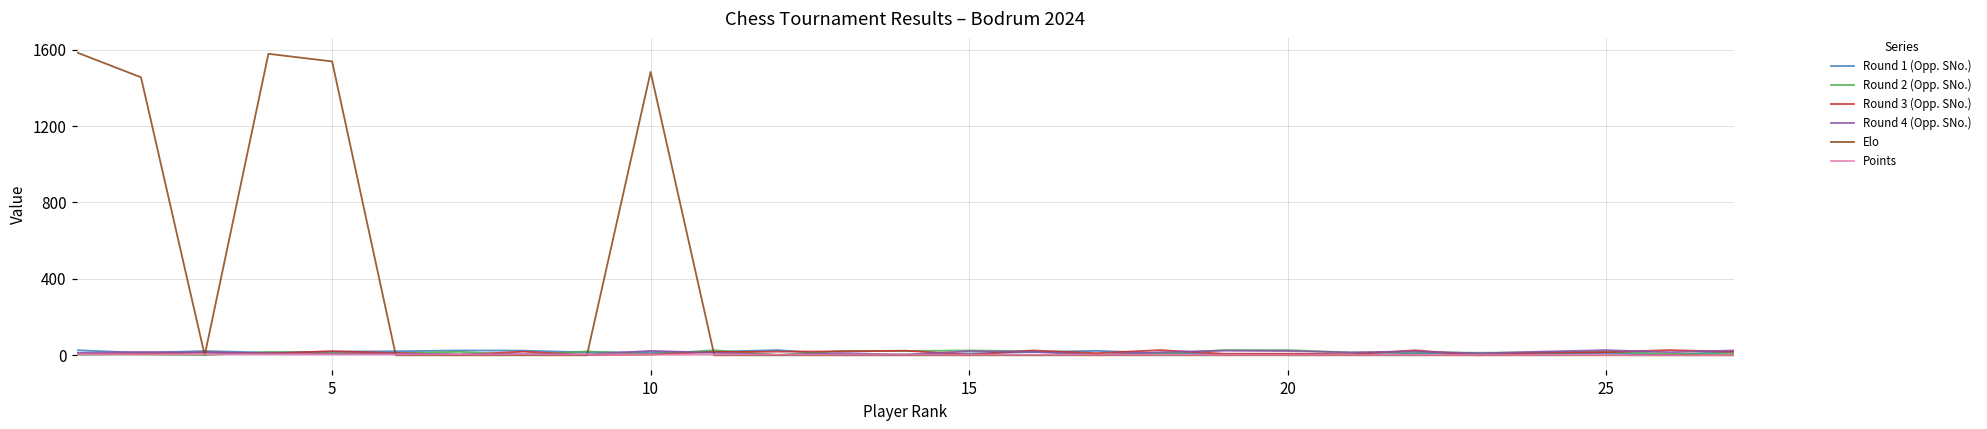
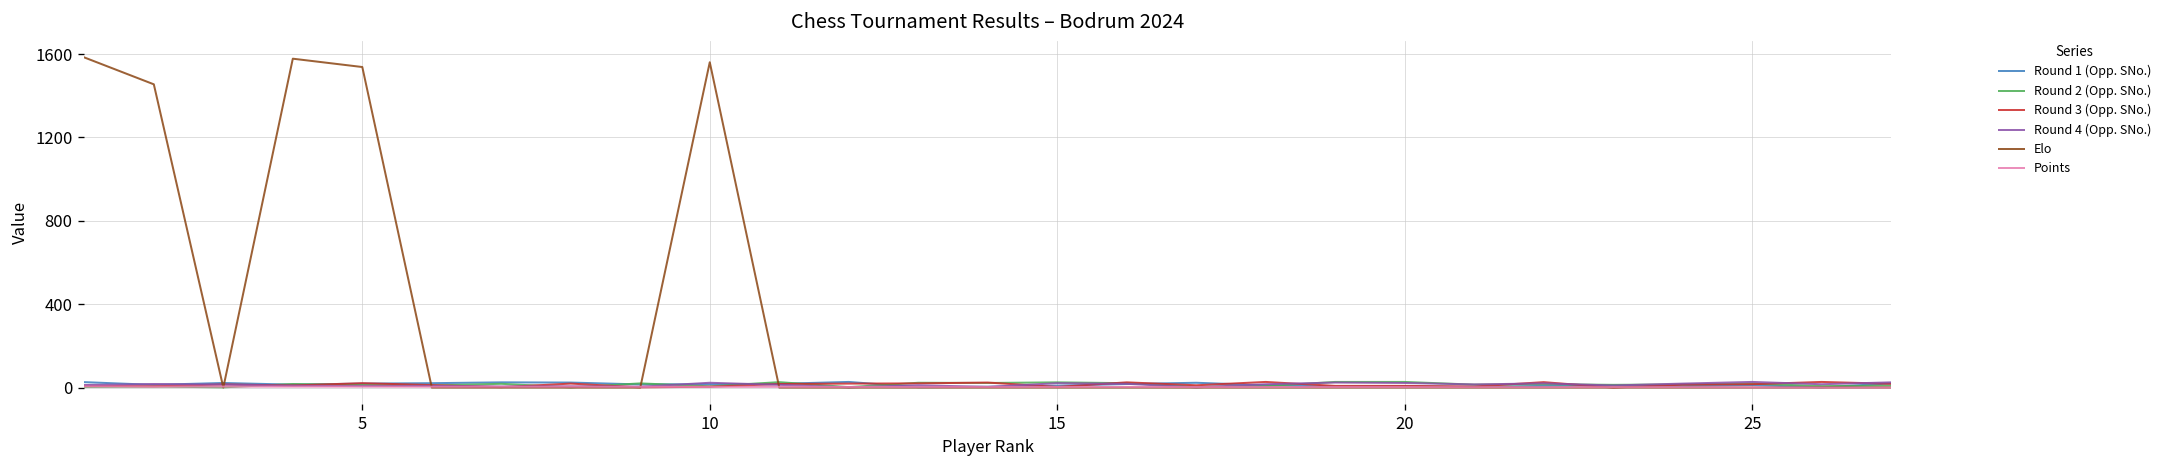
  {
    "Elo": {
      "5": 1540,
-     "10": 1480
+     "10": 1560
    }
  }
